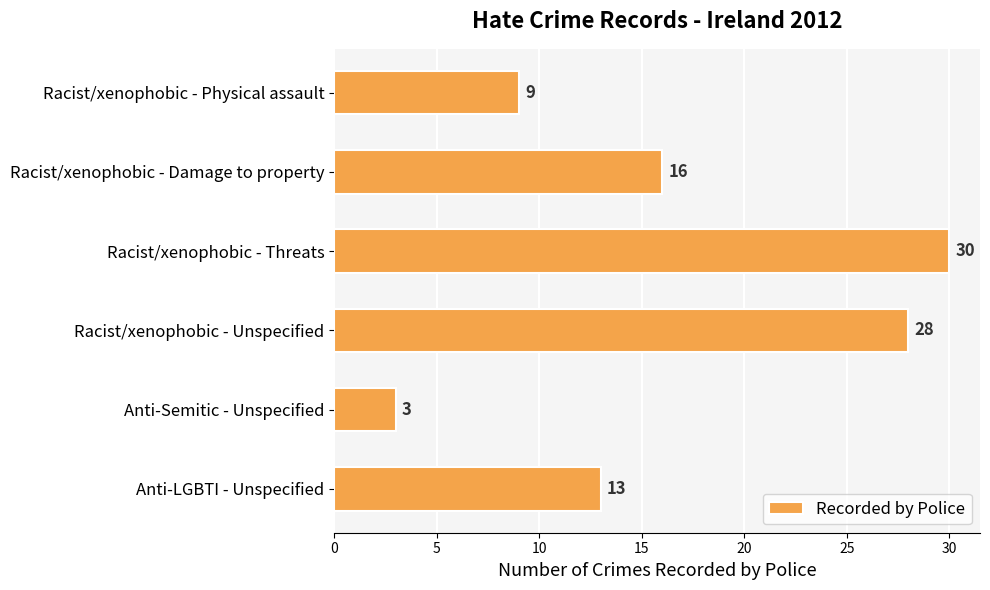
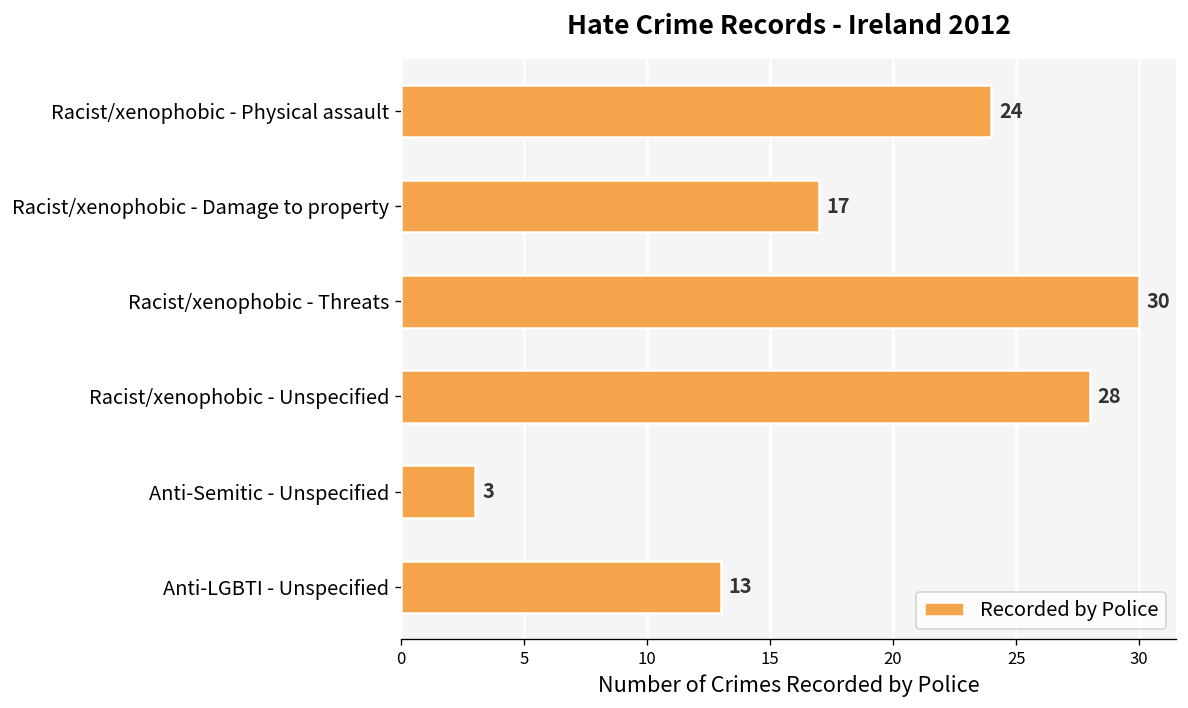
  {
-   "Racist/xenophobic - Physical assault": 9,
-   "Racist/xenophobic - Damage to property": 16,
+   "Racist/xenophobic - Physical assault": 24,
+   "Racist/xenophobic - Damage to property": 17,
    "Racist/xenophobic - Threats": 30,
    "Racist/xenophobic - Unspecified": 28,
    "Anti-Semitic - Unspecified": 3,
    "Anti-LGBTI - Unspecified": 13
  }
